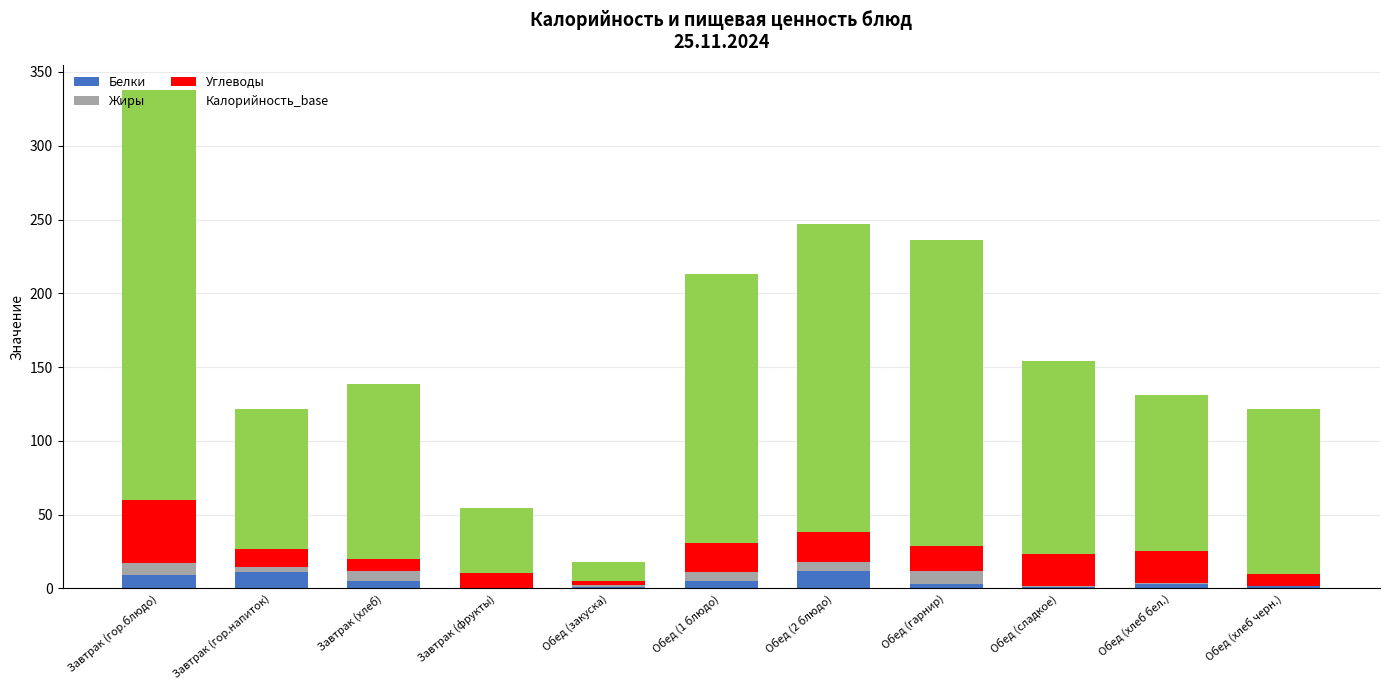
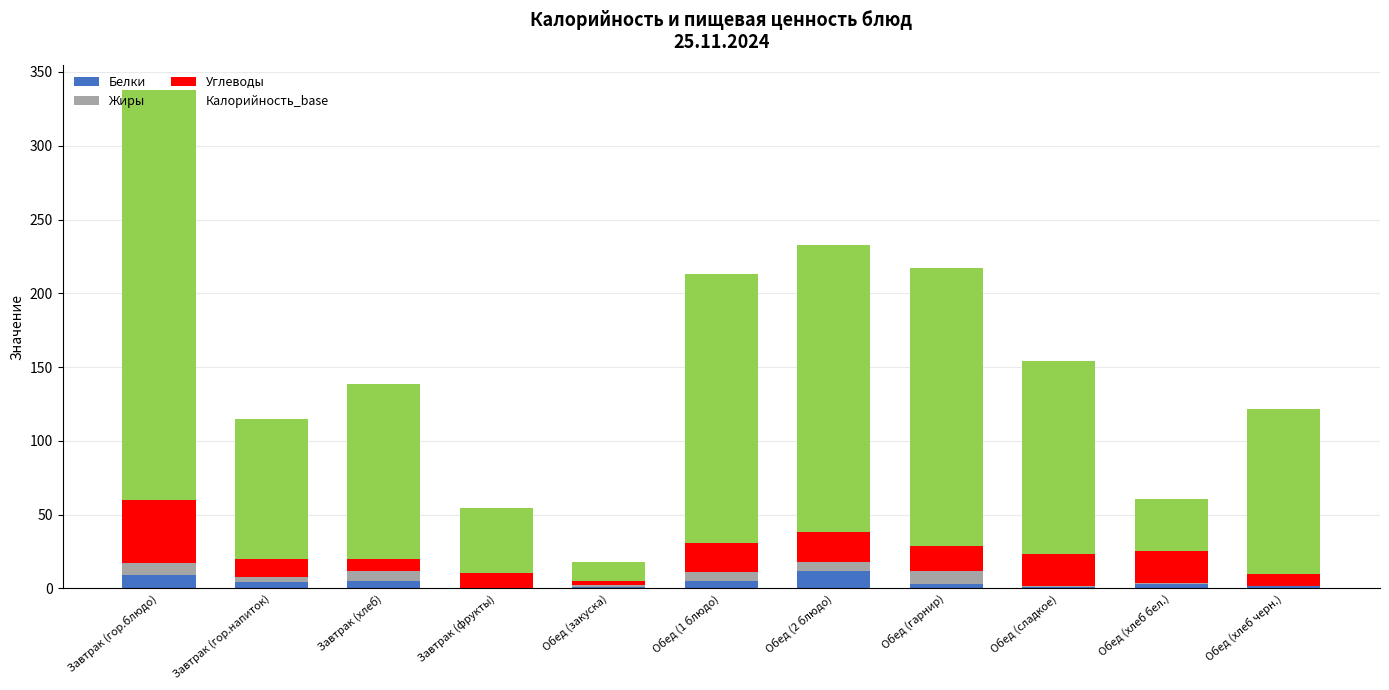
  {
    "Белки": {
      "Завтрак (гор.блюдо)": 9,
-     "Завтрак (гор.напиток)": 11,
+     "Завтрак (гор.напиток)": 4,
      "Завтрак (хлеб)": 5,
      "Завтрак (фрукты)": 0,
      "Обед (1 блюдо)": 5,
      "Обед (2 блюдо)": 12,
      "Обед (гарнир)": 3,
      "Обед (хлеб бел.)": 3
    },
    "Жиры": {
      "Завтрак (гор.блюдо)": 8,
      "Завтрак (гор.напиток)": 4,
      "Завтрак (хлеб)": 7,
      "Обед (1 блюдо)": 6,
      "Обед (2 блюдо)": 6,
      "Обед (гарнир)": 9
    },
    "Углеводы": {
      "Завтрак (гор.блюдо)": 43,
      "Завтрак (гор.напиток)": 12,
      "Завтрак (хлеб)": 8,
      "Завтрак (фрукты)": 10,
      "Обед (закуска)": 3,
      "Обед (1 блюдо)": 20,
      "Обед (2 блюдо)": 20,
      "Обед (гарнир)": 17,
      "Обед (сладкое)": 22,
      "Обед (хлеб бел.)": 22,
      "Обед (хлеб черн.)": 8
    },
    "Калорийность_base": {
      "Завтрак (гор.блюдо)": 278,
      "Завтрак (гор.напиток)": 95,
      "Завтрак (хлеб)": 118,
      "Завтрак (фрукты)": 44,
      "Обед (закуска)": 13,
      "Обед (1 блюдо)": 182,
-     "Обед (2 блюдо)": 209,
-     "Обед (гарнир)": 207,
+     "Обед (2 блюдо)": 195,
+     "Обед (гарнир)": 188,
      "Обед (сладкое)": 131,
-     "Обед (хлеб бел.)": 106,
+     "Обед (хлеб бел.)": 35,
      "Обед (хлеб черн.)": 112
    }
  }
